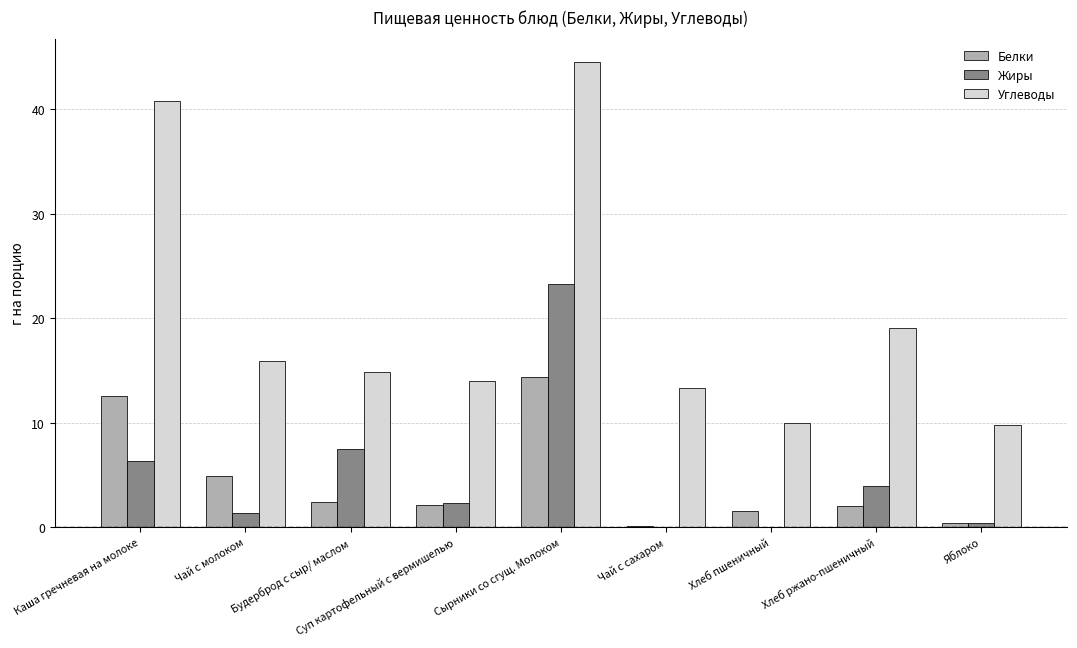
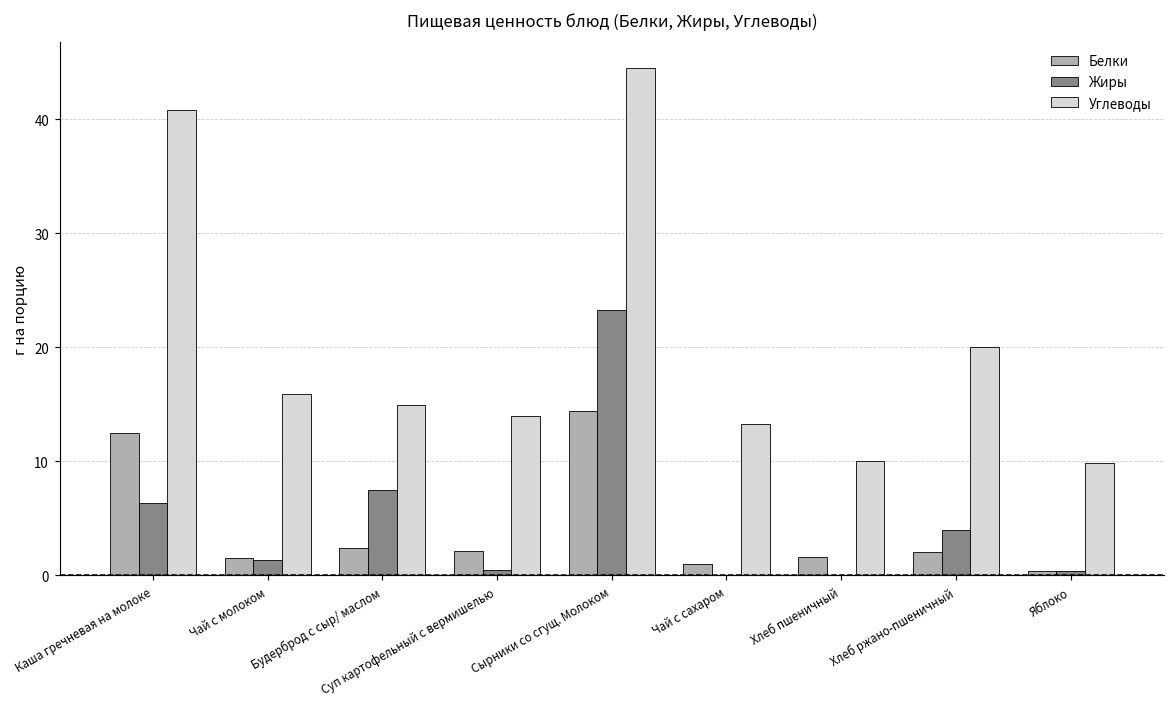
  {
    "Белки": {
      "Каша гречневая на молоке": 13,
-     "Чай с молоком": 5,
+     "Чай с молоком": 2,
      "Будерброд с сыр/ маслом": 2,
      "Суп картофельный с вермишелью": 2,
      "Сырники со сгущ. Молоком": 14,
-     "Чай с сахаром": 0,
+     "Чай с сахаром": 1,
      "Хлеб пшеничный": 2,
      "Хлеб ржано-пшеничный": 2,
      "Яблоко": 0
    },
    "Жиры": {
      "Каша гречневая на молоке": 6,
      "Чай с молоком": 1,
      "Будерброд с сыр/ маслом": 7,
-     "Суп картофельный с вермишелью": 2,
+     "Суп картофельный с вермишелью": 0,
      "Сырники со сгущ. Молоком": 23,
      "Хлеб пшеничный": 0,
      "Хлеб ржано-пшеничный": 4,
      "Яблоко": 0
    },
    "Углеводы": {
      "Каша гречневая на молоке": 41,
      "Чай с молоком": 16,
      "Будерброд с сыр/ маслом": 15,
      "Суп картофельный с вермишелью": 14,
      "Сырники со сгущ. Молоком": 45,
      "Чай с сахаром": 13,
      "Хлеб пшеничный": 10,
-     "Хлеб ржано-пшеничный": 19,
+     "Хлеб ржано-пшеничный": 20,
      "Яблоко": 10
    }
  }
